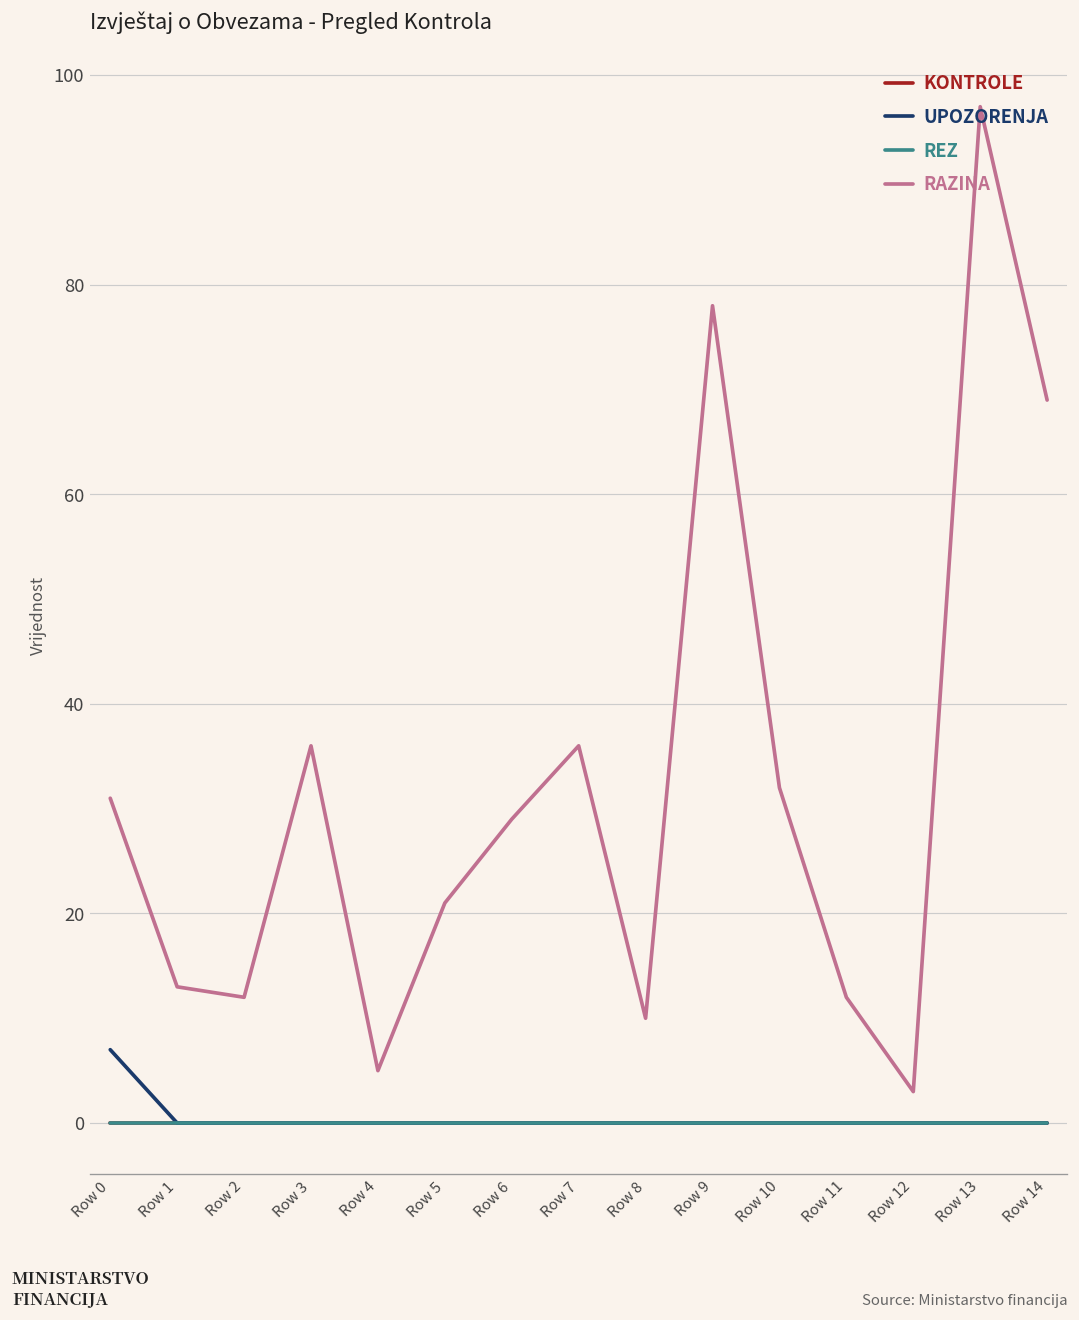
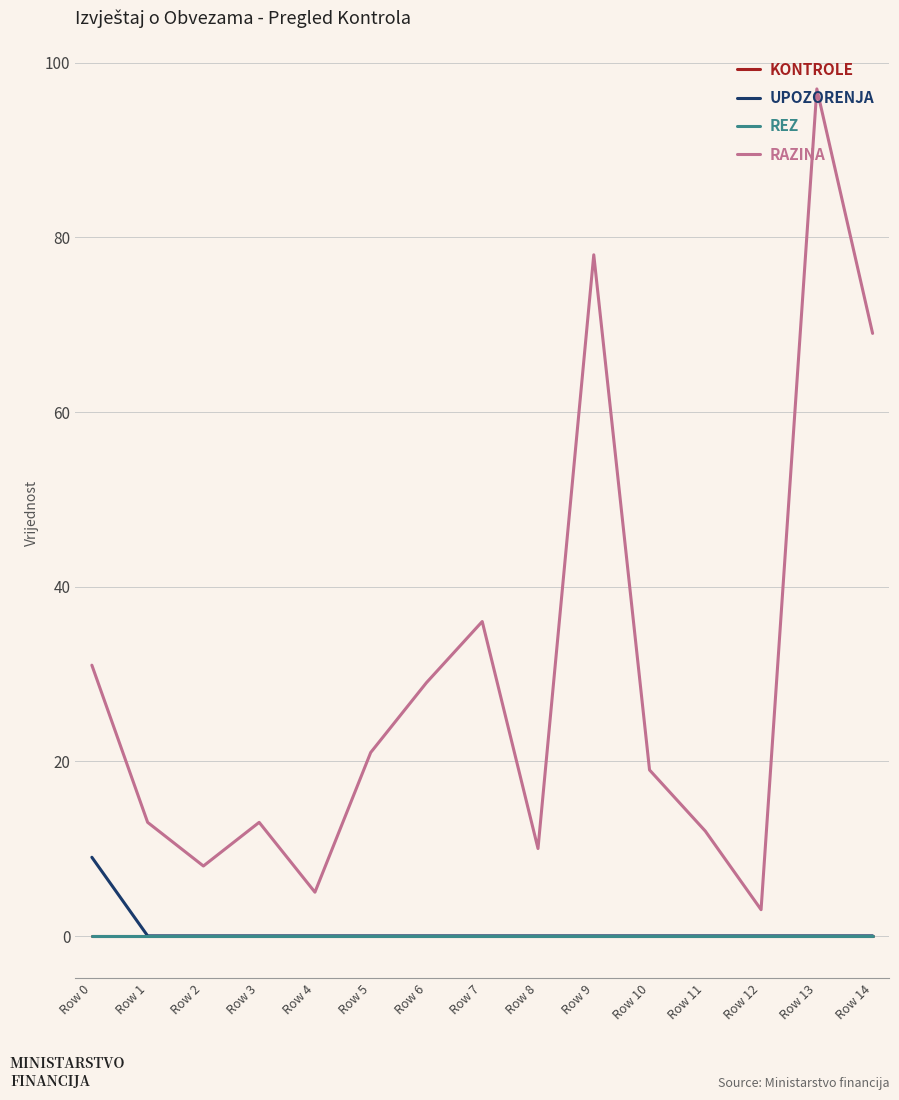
  {
    "REZ": {
      "Row 0": 0
    },
    "UPOZORENJA": {
-     "Row 0": 7
+     "Row 0": 9
    },
    "RAZINA": {
      "Row 0": 31,
      "Row 1": 13,
-     "Row 2": 12,
-     "Row 3": 36,
+     "Row 2": 8,
+     "Row 3": 13,
      "Row 4": 5,
      "Row 5": 21,
      "Row 6": 29,
      "Row 7": 36,
      "Row 8": 10,
      "Row 9": 78,
-     "Row 10": 32,
+     "Row 10": 19,
      "Row 11": 12,
      "Row 12": 3,
      "Row 13": 97,
      "Row 14": 69
    }
  }
